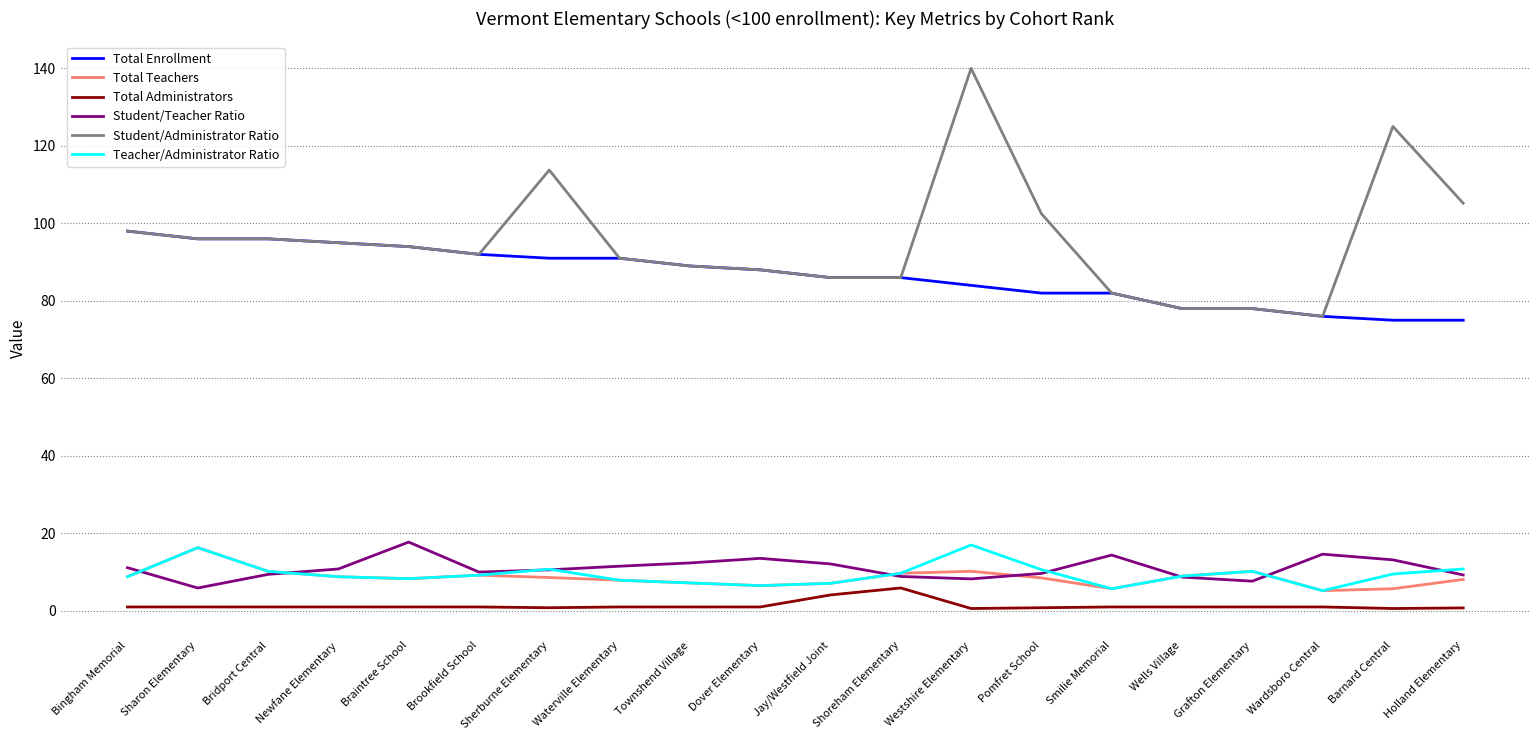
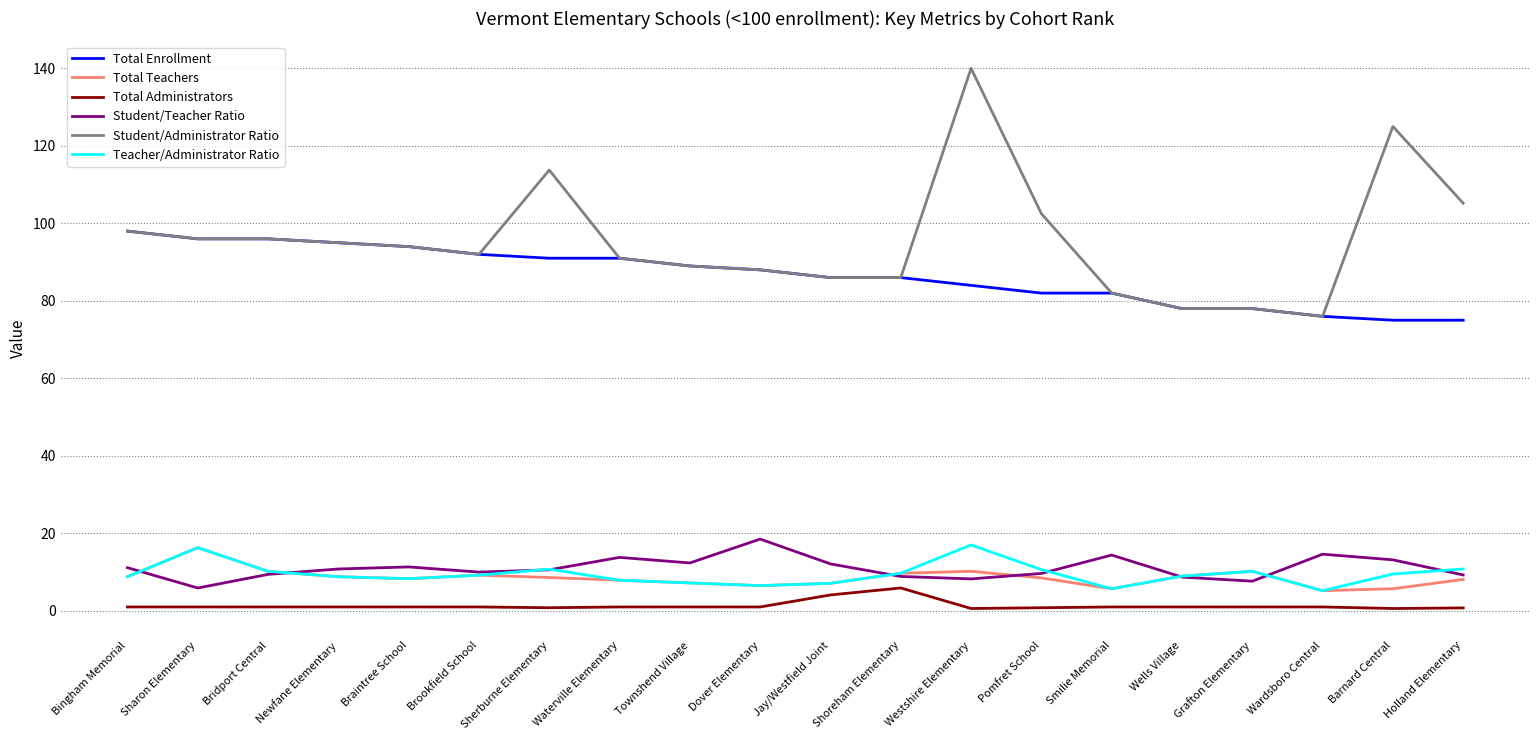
  {
    "Total Enrollment": {
      "Sherburne Elementary": 91,
      "Westshire Elementary": 84,
      "Pomfret School": 82,
      "Barnard Central": 75,
      "Holland Elementary": 75
    },
    "Total Teachers": {
      "Sherburne Elementary": 9,
      "Westshire Elementary": 10,
      "Pomfret School": 9,
      "Barnard Central": 6,
      "Holland Elementary": 8
    },
    "Total Administrators": {
      "Bingham Memorial": 1,
      "Sharon Elementary": 1,
      "Bridport Central": 1,
      "Newfane Elementary": 1,
      "Braintree School": 1,
      "Brookfield School": 1,
      "Sherburne Elementary": 1,
      "Waterville Elementary": 1,
      "Townshend Village": 1,
      "Dover Elementary": 1,
      "Jay/Westfield Joint": 4,
      "Shoreham Elementary": 6,
      "Westshire Elementary": 1,
      "Pomfret School": 1,
      "Smilie Memorial": 1,
      "Wells Village": 1,
      "Grafton Elementary": 1,
      "Wardsboro Central": 1,
      "Barnard Central": 1,
      "Holland Elementary": 1
    },
    "Student/Teacher Ratio": {
      "Bingham Memorial": 11,
      "Sharon Elementary": 6,
      "Bridport Central": 9,
      "Newfane Elementary": 11,
-     "Braintree School": 18,
+     "Braintree School": 11,
      "Brookfield School": 10,
-     "Waterville Elementary": 12,
+     "Waterville Elementary": 14,
      "Townshend Village": 12,
-     "Dover Elementary": 14,
+     "Dover Elementary": 19,
      "Jay/Westfield Joint": 12,
      "Shoreham Elementary": 9,
      "Westshire Elementary": 8,
      "Pomfret School": 10,
      "Smilie Memorial": 14,
      "Grafton Elementary": 8,
      "Wardsboro Central": 15,
      "Barnard Central": 13,
      "Holland Elementary": 9
    },
    "Student/Administrator Ratio": {
      "Sherburne Elementary": 114,
      "Westshire Elementary": 140,
      "Pomfret School": 103,
      "Barnard Central": 125,
      "Holland Elementary": 105
    },
    "Teacher/Administrator Ratio": {
      "Westshire Elementary": 17,
      "Pomfret School": 11,
      "Barnard Central": 10,
      "Holland Elementary": 11
    }
  }
